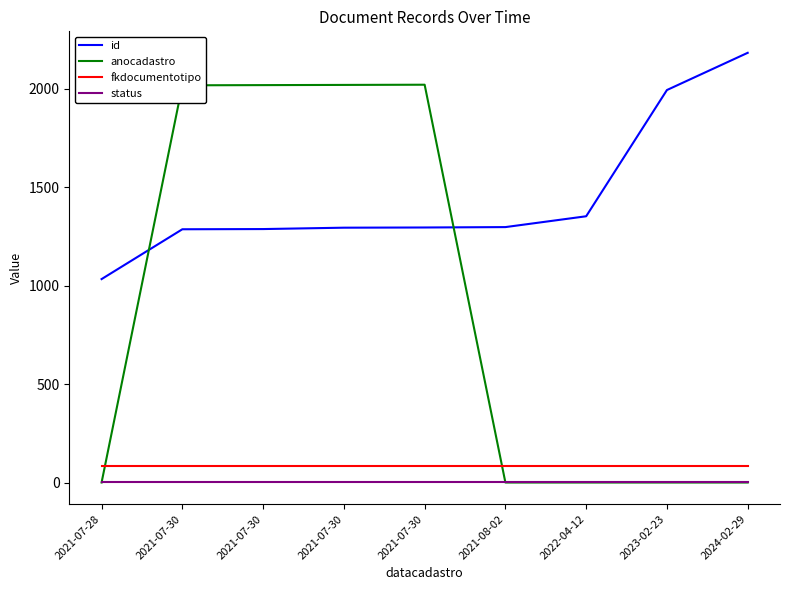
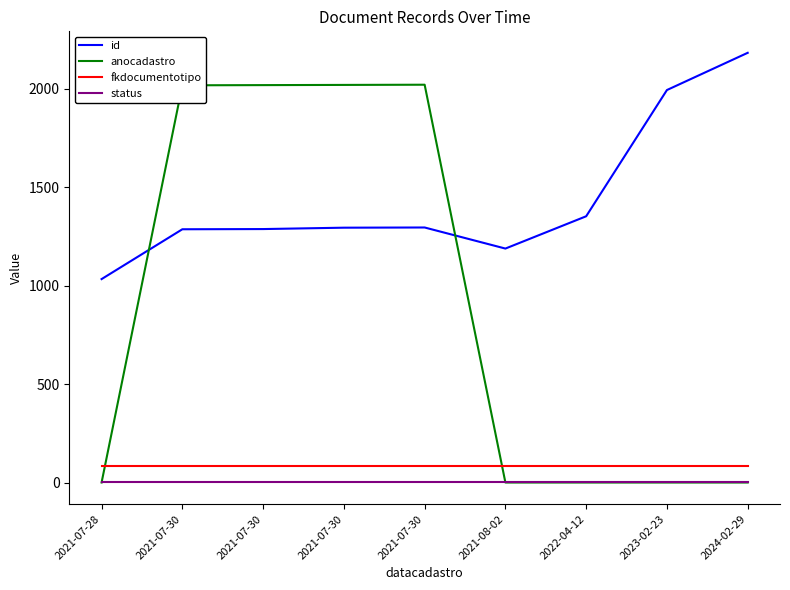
  {
    "id": {
      "2021-07-28": 1030,
-     "2021-08-02": 1300,
+     "2021-08-02": 1190,
      "2022-04-12": 1350,
      "2023-02-23": 1990,
      "2024-02-29": 2180
    },
    "fkdocumentotipo": {
      "2021-07-28": 80,
      "2021-08-02": 80,
      "2022-04-12": 80,
      "2023-02-23": 80,
      "2024-02-29": 80
    }
  }
